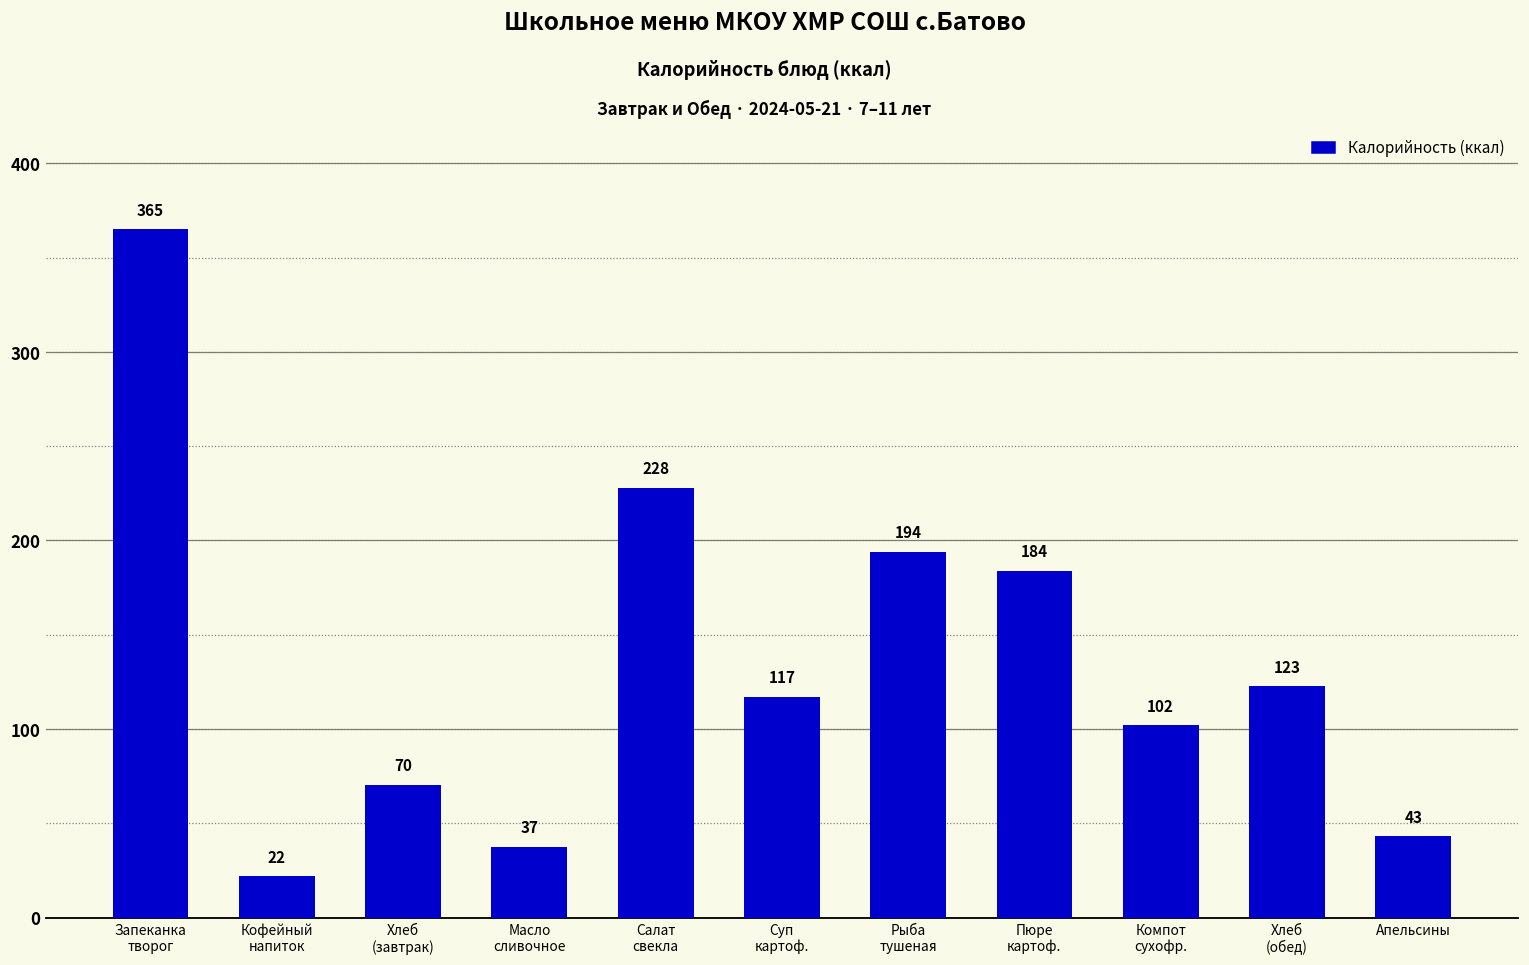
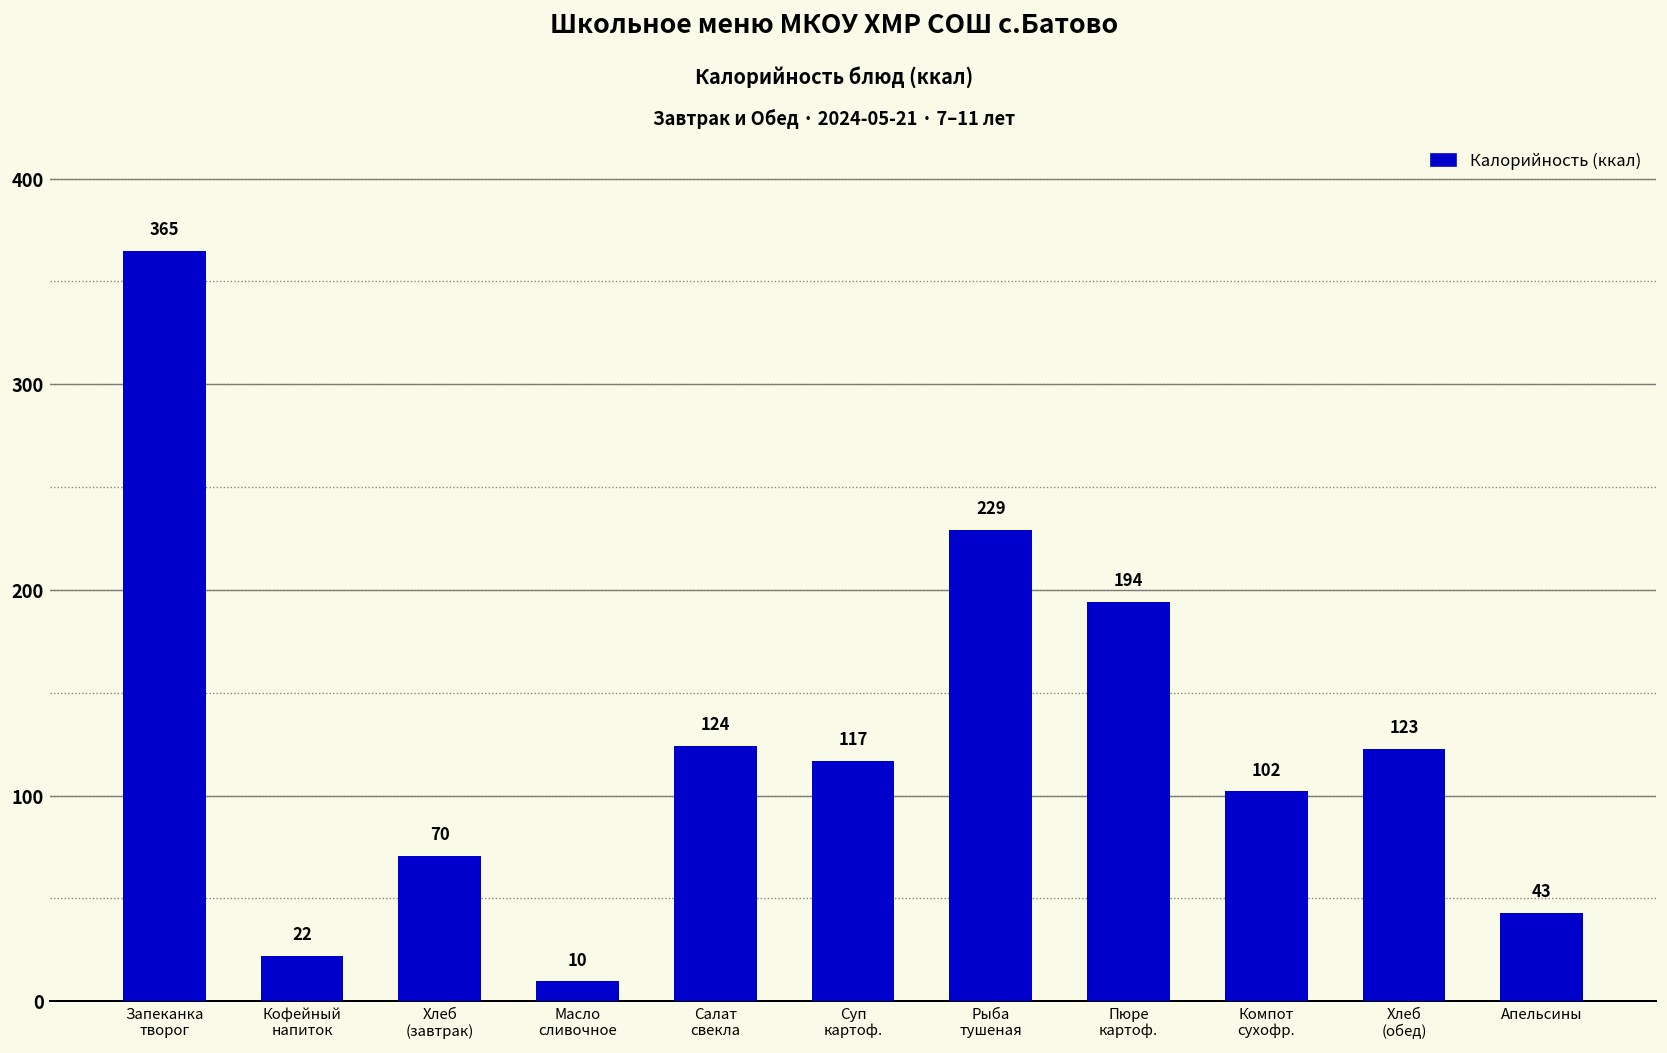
  {
    "Запеканка творог": 365,
    "Кофейный напиток": 22,
    "Хлеб (завтрак)": 70,
-   "Масло сливочное": 37,
-   "Салат свекла": 228,
+   "Масло сливочное": 10,
+   "Салат свекла": 124,
    "Суп картоф.": 117,
-   "Рыба тушеная": 194,
-   "Пюре картоф.": 184,
+   "Рыба тушеная": 229,
+   "Пюре картоф.": 194,
    "Компот сухофр.": 102,
    "Хлеб (обед)": 123,
    "Апельсины": 43
  }
